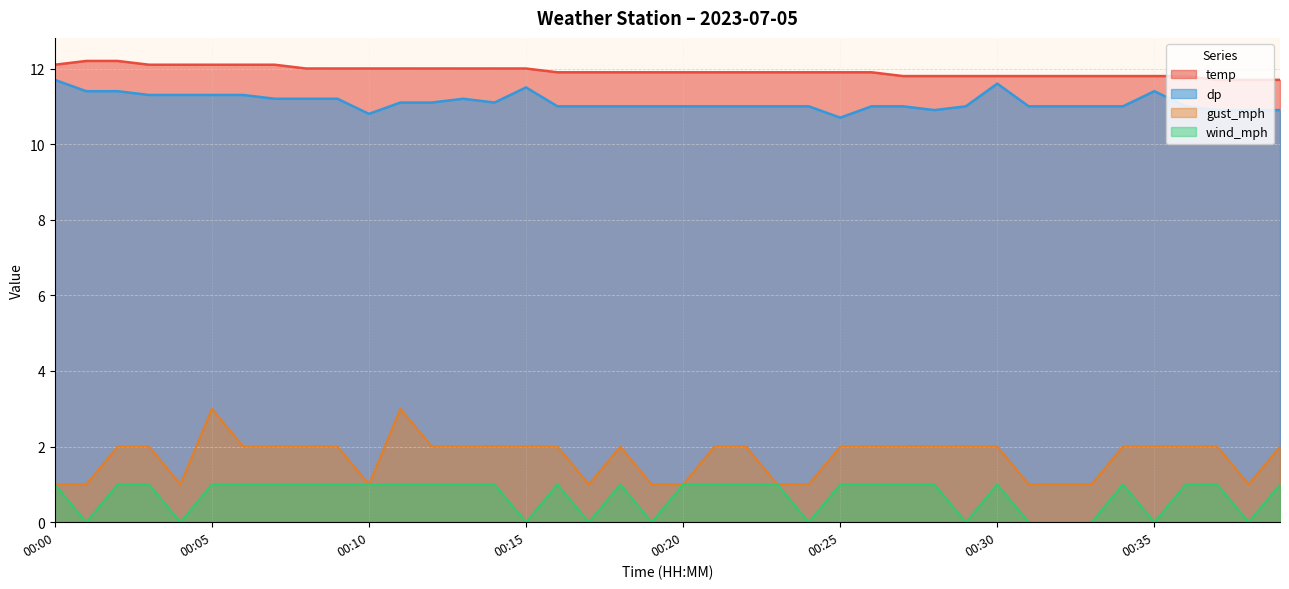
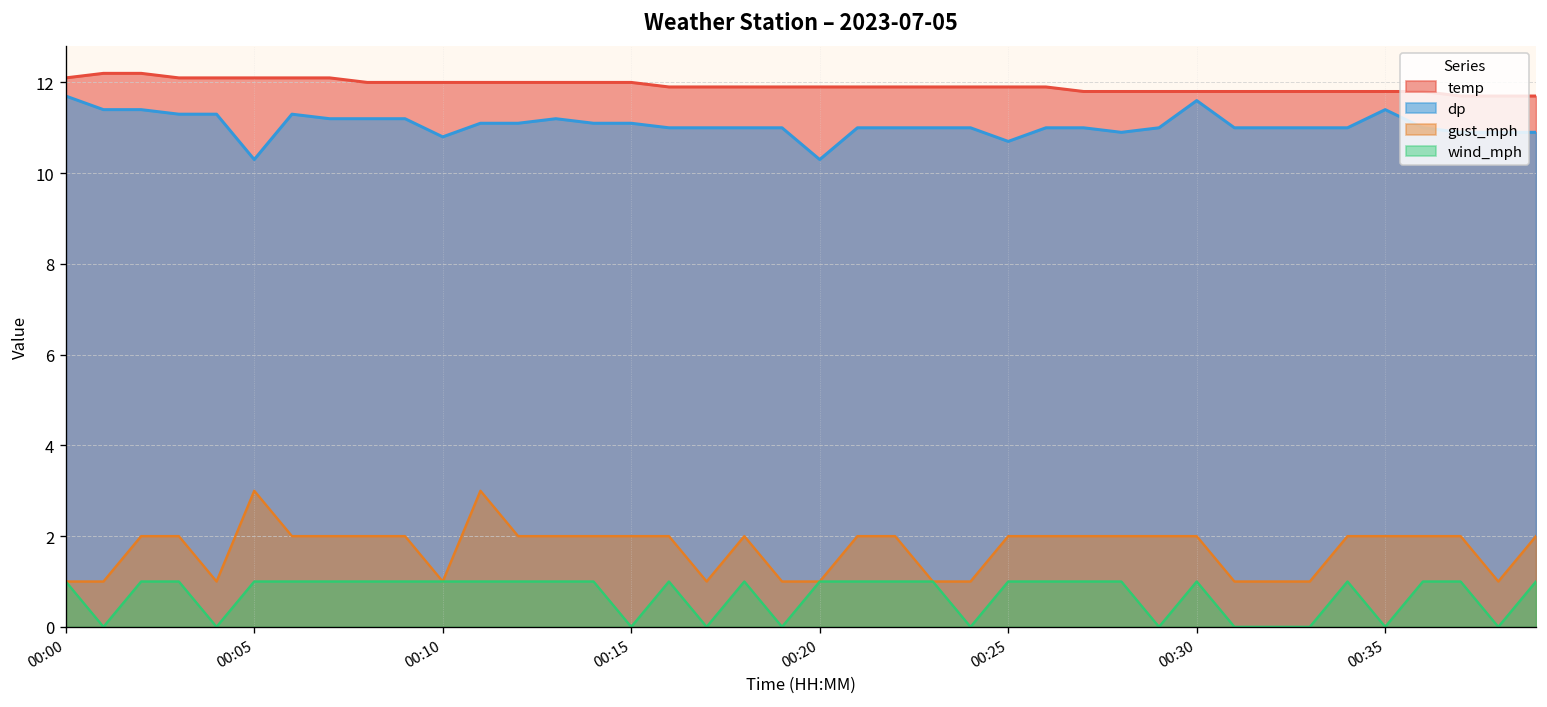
  {
    "dp": {
      "00:00": 11.7,
-     "00:05": 11.3,
+     "00:05": 10.3,
      "00:10": 10.8,
-     "00:15": 11.5,
-     "00:20": 11.0,
+     "00:15": 11.1,
+     "00:20": 10.3,
      "00:25": 10.7,
      "00:30": 11.6,
      "00:35": 11.4
    },
    "wind_mph": {
      "00:05": 1.0,
      "00:15": 0.0,
      "00:25": 1.0,
      "00:30": 1.0,
      "00:35": 0.0
    }
  }
